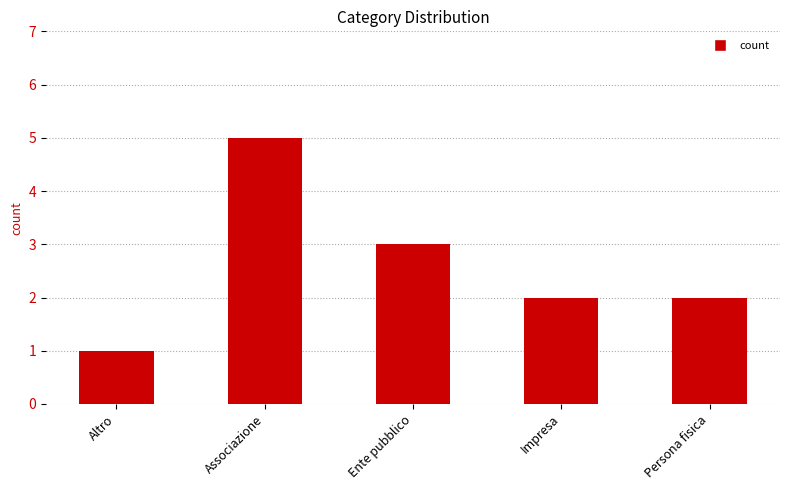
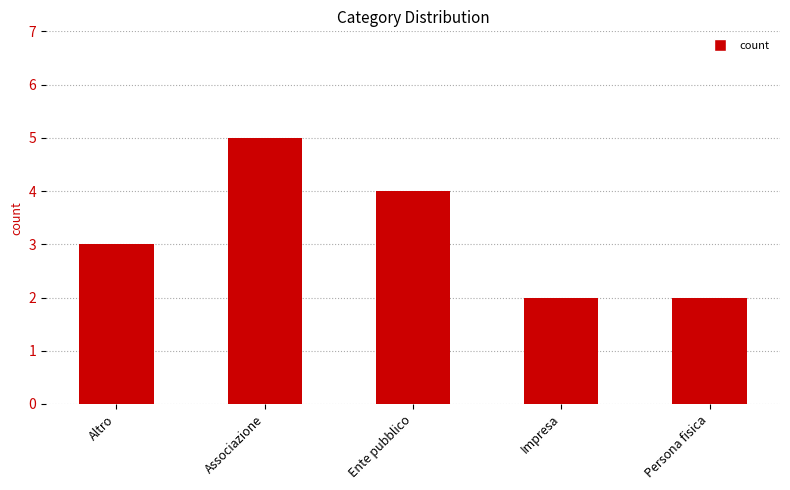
  {
-   "Altro": 1,
+   "Altro": 3,
    "Associazione": 5,
-   "Ente pubblico": 3,
+   "Ente pubblico": 4,
    "Impresa": 2,
    "Persona fisica": 2
  }
